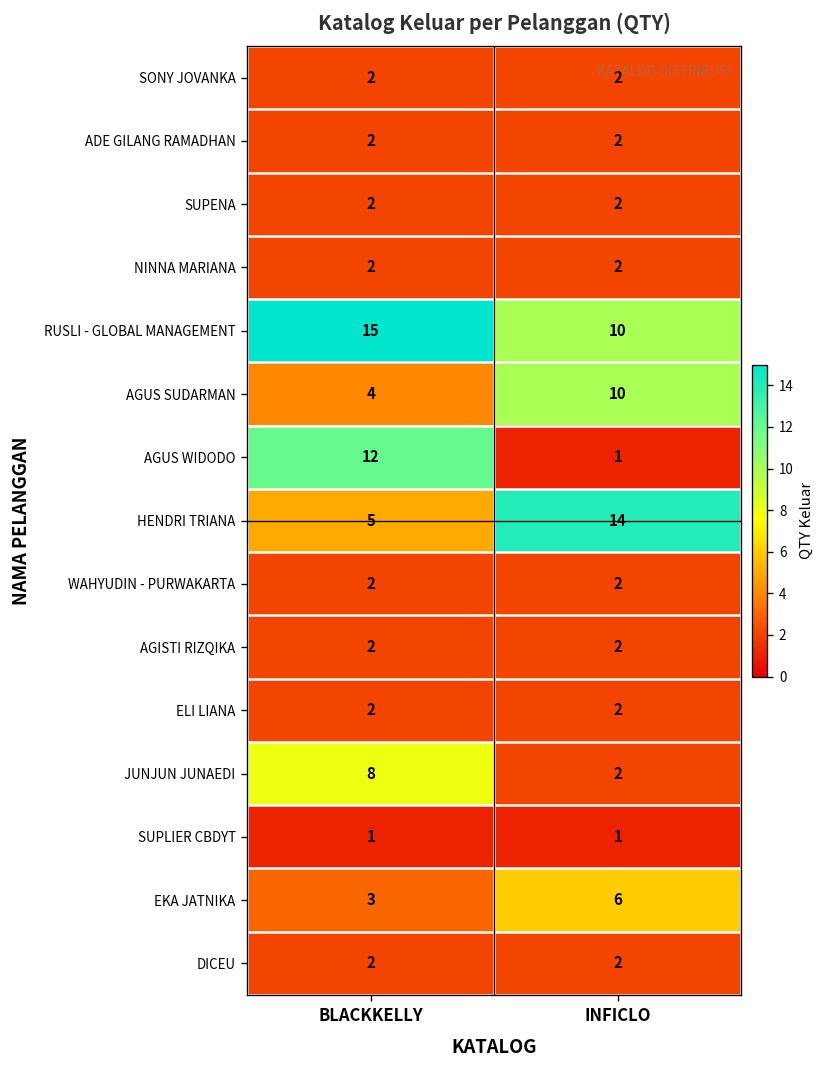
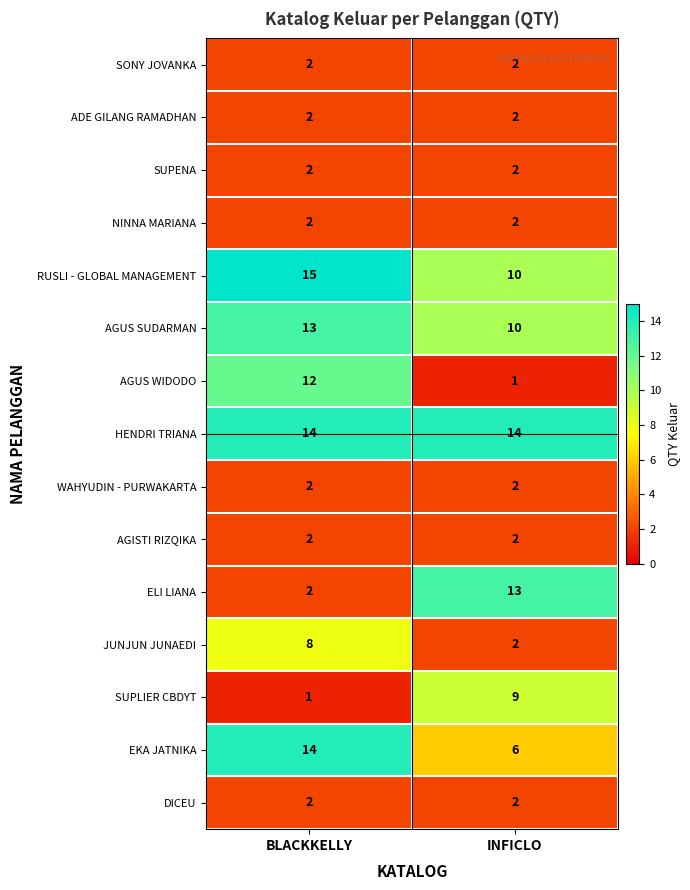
  {
    "SONY JOVANKA": {
      "BLACKKELLY": 2
    },
    "ADE GILANG RAMADHAN": {
      "BLACKKELLY": 2,
      "INFICLO": 2
    },
    "SUPENA": {
      "BLACKKELLY": 2,
      "INFICLO": 2
    },
    "NINNA MARIANA": {
      "BLACKKELLY": 2,
      "INFICLO": 2
    },
    "RUSLI - GLOBAL MANAGEMENT": {
      "BLACKKELLY": 15,
      "INFICLO": 10
    },
    "AGUS SUDARMAN": {
-     "BLACKKELLY": 4,
+     "BLACKKELLY": 13,
      "INFICLO": 10
    },
    "AGUS WIDODO": {
      "BLACKKELLY": 12,
      "INFICLO": 1
    },
    "HENDRI TRIANA": {
-     "BLACKKELLY": 5,
+     "BLACKKELLY": 14,
      "INFICLO": 14
    },
    "WAHYUDIN - PURWAKARTA": {
      "BLACKKELLY": 2,
      "INFICLO": 2
    },
    "AGISTI RIZQIKA": {
      "BLACKKELLY": 2,
      "INFICLO": 2
    },
    "ELI LIANA": {
      "BLACKKELLY": 2,
-     "INFICLO": 2
+     "INFICLO": 13
    },
    "JUNJUN JUNAEDI": {
      "BLACKKELLY": 8,
      "INFICLO": 2
    },
    "SUPLIER CBDYT": {
      "BLACKKELLY": 1,
-     "INFICLO": 1
+     "INFICLO": 9
    },
    "EKA JATNIKA": {
-     "BLACKKELLY": 3,
+     "BLACKKELLY": 14,
      "INFICLO": 6
    },
    "DICEU": {
      "BLACKKELLY": 2,
      "INFICLO": 2
    }
  }
